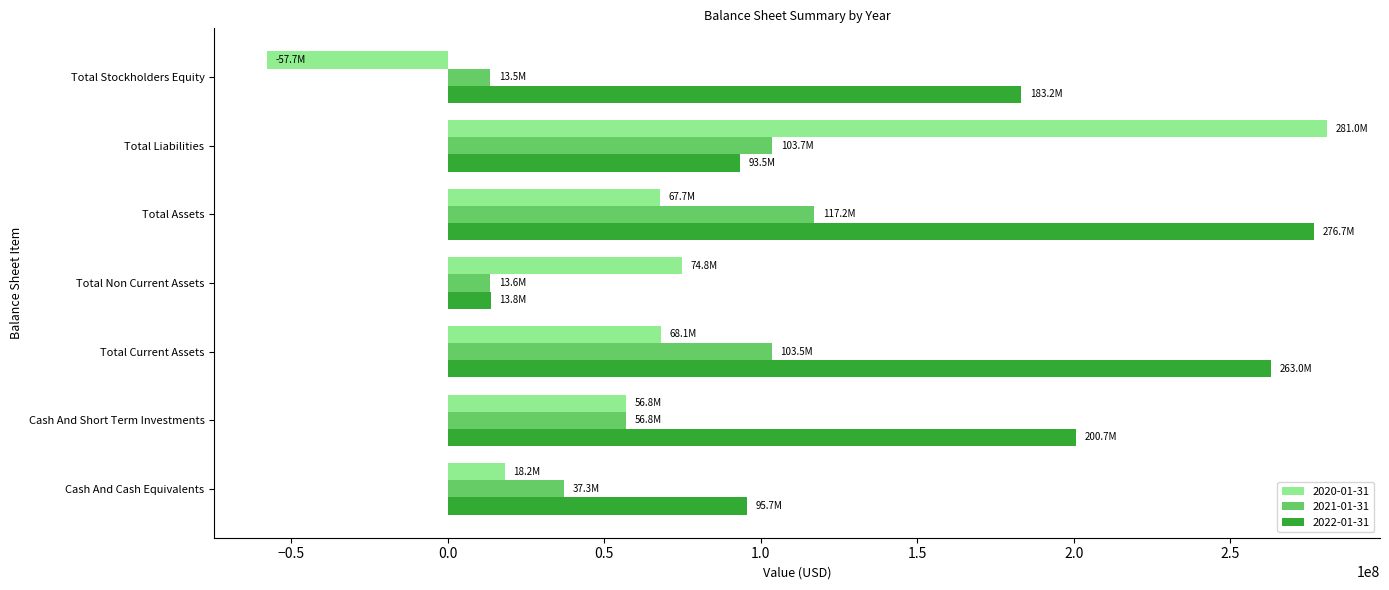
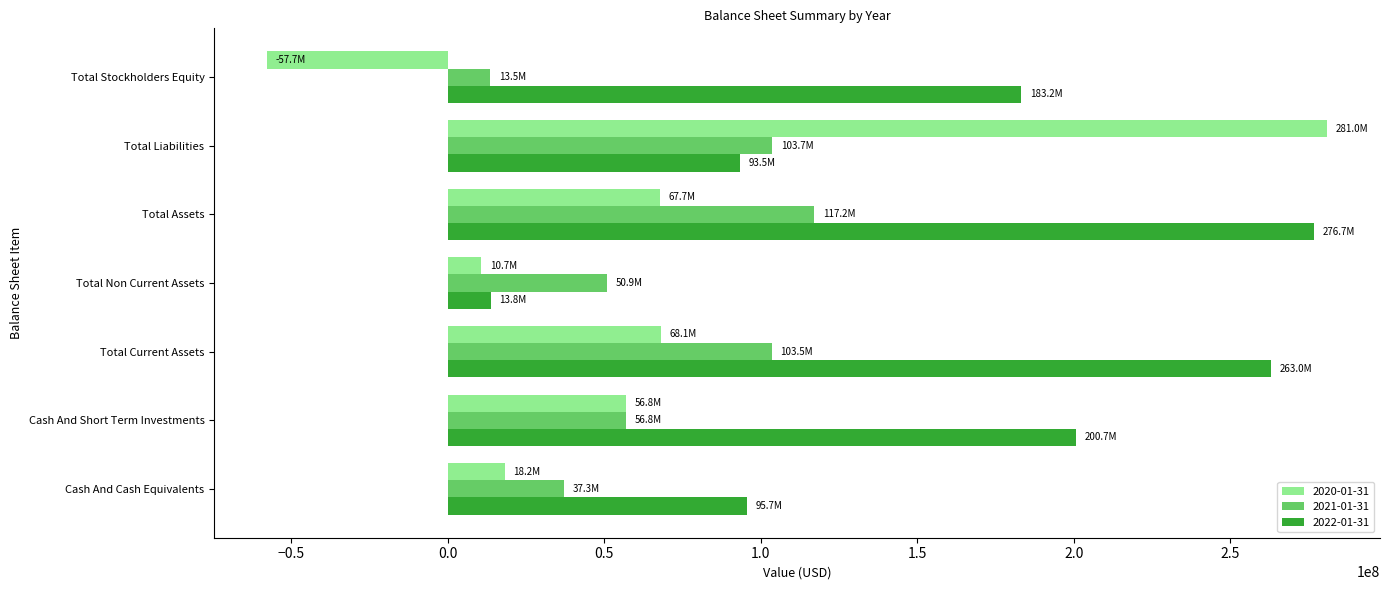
  {
    "2020-01-31": {
      "Total Stockholders Equity": "-57.7M",
      "Total Liabilities": "281.0M",
      "Total Assets": "67.7M",
-     "Total Non Current Assets": "74.8M",
+     "Total Non Current Assets": "10.7M",
      "Total Current Assets": "68.1M",
      "Cash And Short Term Investments": "56.8M",
      "Cash And Cash Equivalents": "18.2M"
    },
    "2021-01-31": {
      "Total Stockholders Equity": "13.5M",
      "Total Liabilities": "103.7M",
      "Total Assets": "117.2M",
-     "Total Non Current Assets": "13.6M",
+     "Total Non Current Assets": "50.9M",
      "Total Current Assets": "103.5M",
      "Cash And Short Term Investments": "56.8M",
      "Cash And Cash Equivalents": "37.3M"
    },
    "2022-01-31": {
      "Total Stockholders Equity": "183.2M",
      "Total Liabilities": "93.5M",
      "Total Assets": "276.7M",
      "Total Non Current Assets": "13.8M",
      "Total Current Assets": "263.0M",
      "Cash And Short Term Investments": "200.7M",
      "Cash And Cash Equivalents": "95.7M"
    }
  }
